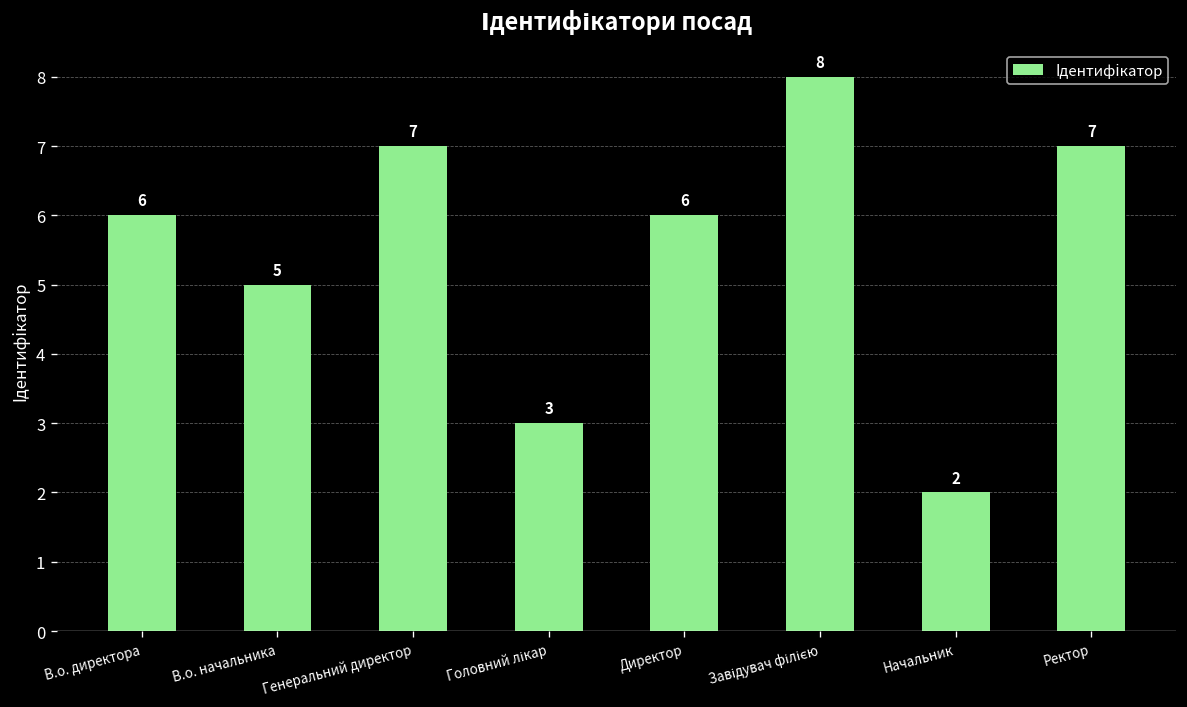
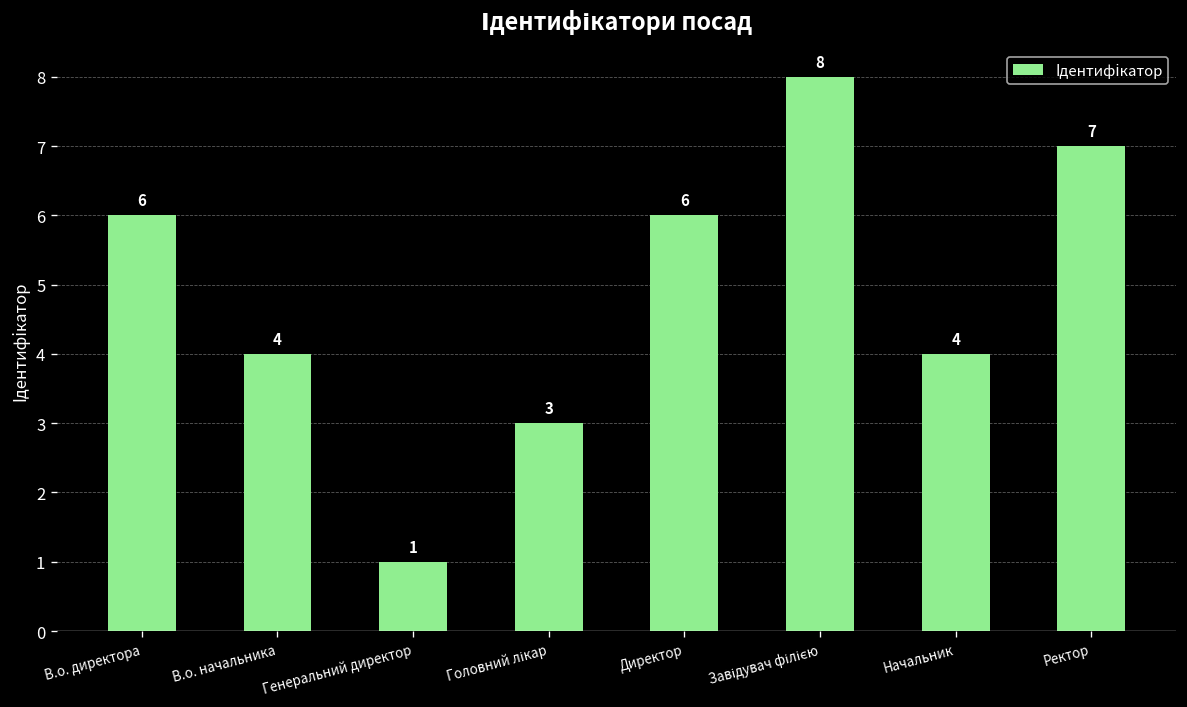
  {
    "В.о. директора": 6,
-   "В.о. начальника": 5,
-   "Генеральний директор": 7,
+   "В.о. начальника": 4,
+   "Генеральний директор": 1,
    "Головний лікар": 3,
    "Директор": 6,
    "Завідувач філією": 8,
-   "Начальник": 2,
+   "Начальник": 4,
    "Ректор": 7
  }
